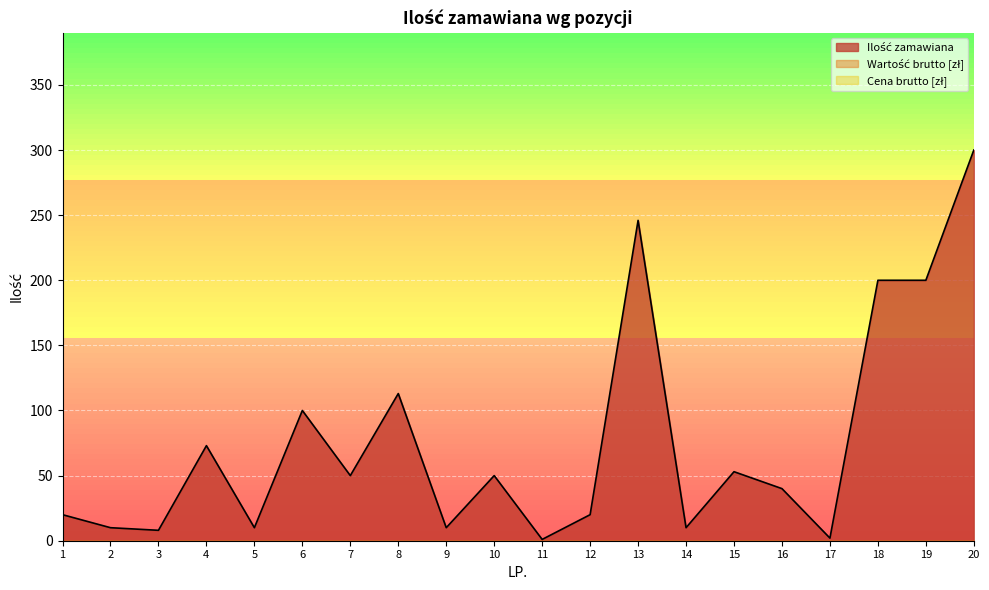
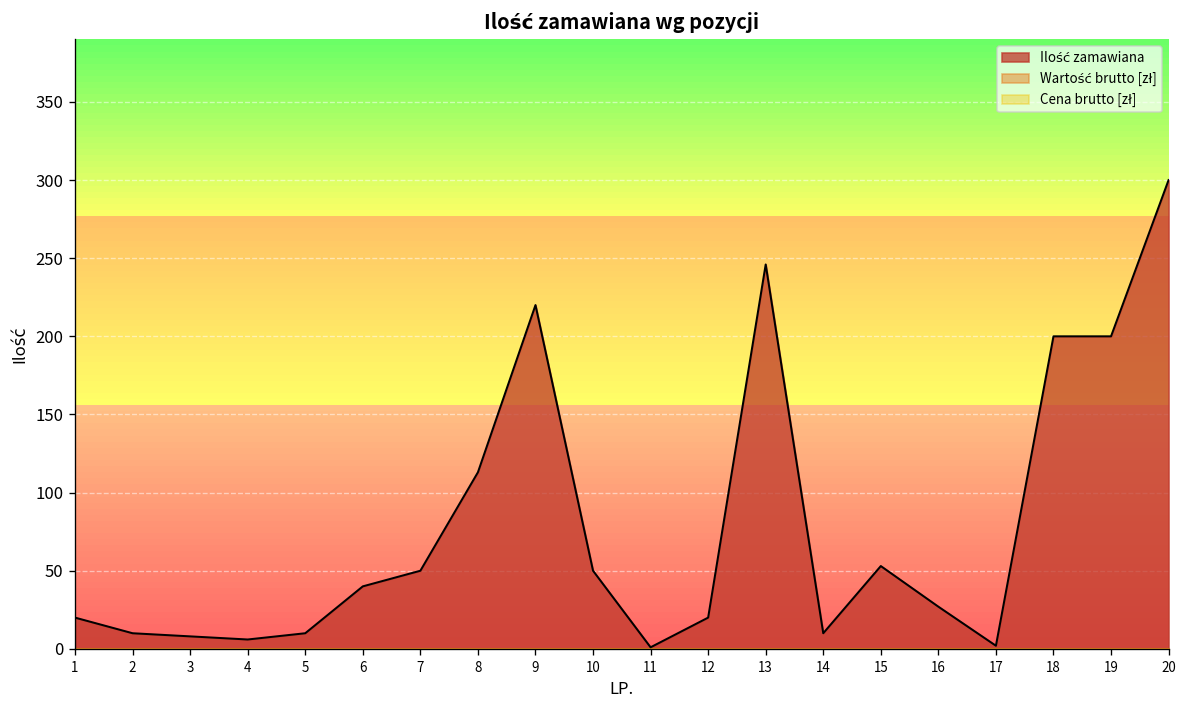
  {
    "Ilość zamawiana": {
      "1": 20,
      "2": 10,
      "3": 8,
-     "4": 73,
+     "4": 6,
      "5": 10,
-     "6": 100,
+     "6": 40,
      "7": 50,
      "8": 113,
-     "9": 10,
+     "9": 220,
      "10": 50,
      "12": 20,
      "13": 246,
      "14": 10,
      "15": 53,
-     "16": 40,
+     "16": 27,
      "17": 2,
      "18": 200,
      "19": 200,
      "20": 300
    },
    "Cena brutto [zł]": {
      "1": 0,
      "2": 0,
      "3": 0,
      "4": 0,
      "5": 0,
      "6": 0,
      "7": 0,
      "8": 0,
      "9": 0,
      "10": 0,
      "12": 0,
      "13": 0,
      "14": 0,
      "15": 0,
      "16": 0,
      "17": 0,
      "18": 0,
      "19": 0,
      "20": 0
    }
  }
